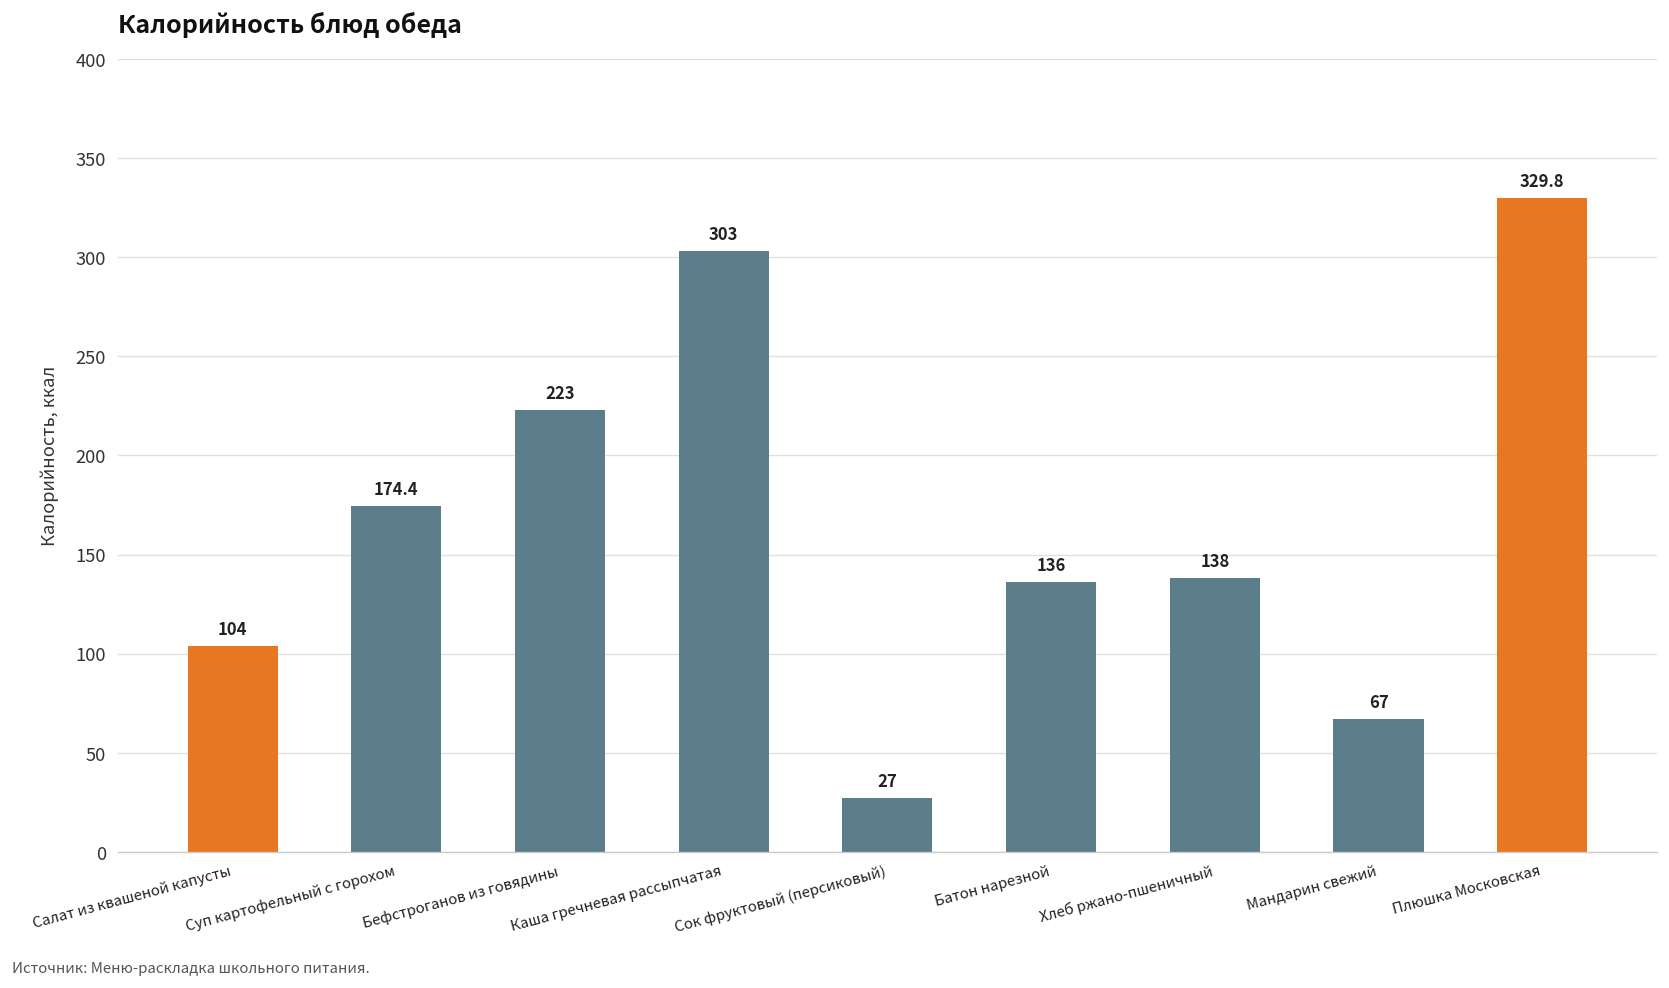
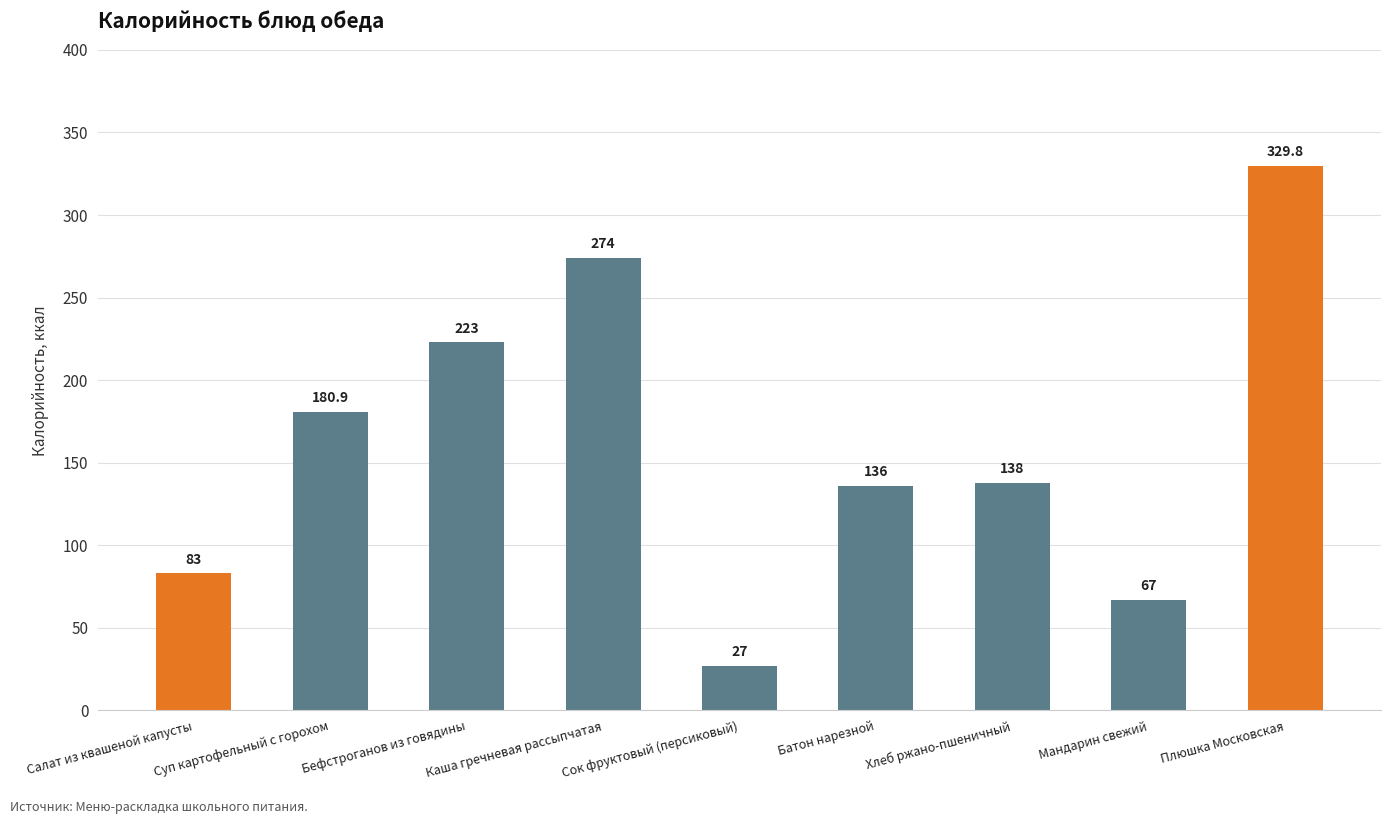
  {
-   "Салат из квашеной капусты": 104,
-   "Суп картофельный с горохом": 174.4,
+   "Салат из квашеной капусты": 83,
+   "Суп картофельный с горохом": 180.9,
    "Бефстроганов из говядины": 223,
-   "Каша гречневая рассыпчатая": 303,
+   "Каша гречневая рассыпчатая": 274,
    "Сок фруктовый (персиковый)": 27,
    "Батон нарезной": 136,
    "Хлеб ржано-пшеничный": 138,
    "Мандарин свежий": 67,
    "Плюшка Московская": 329.8
  }
